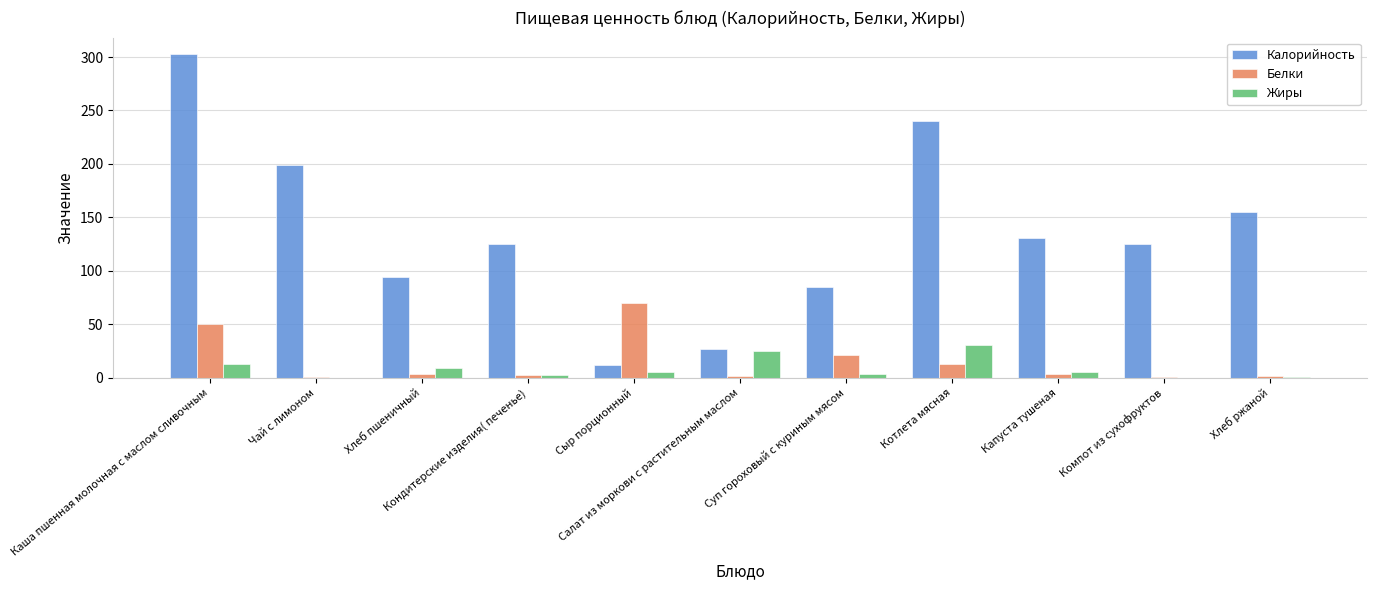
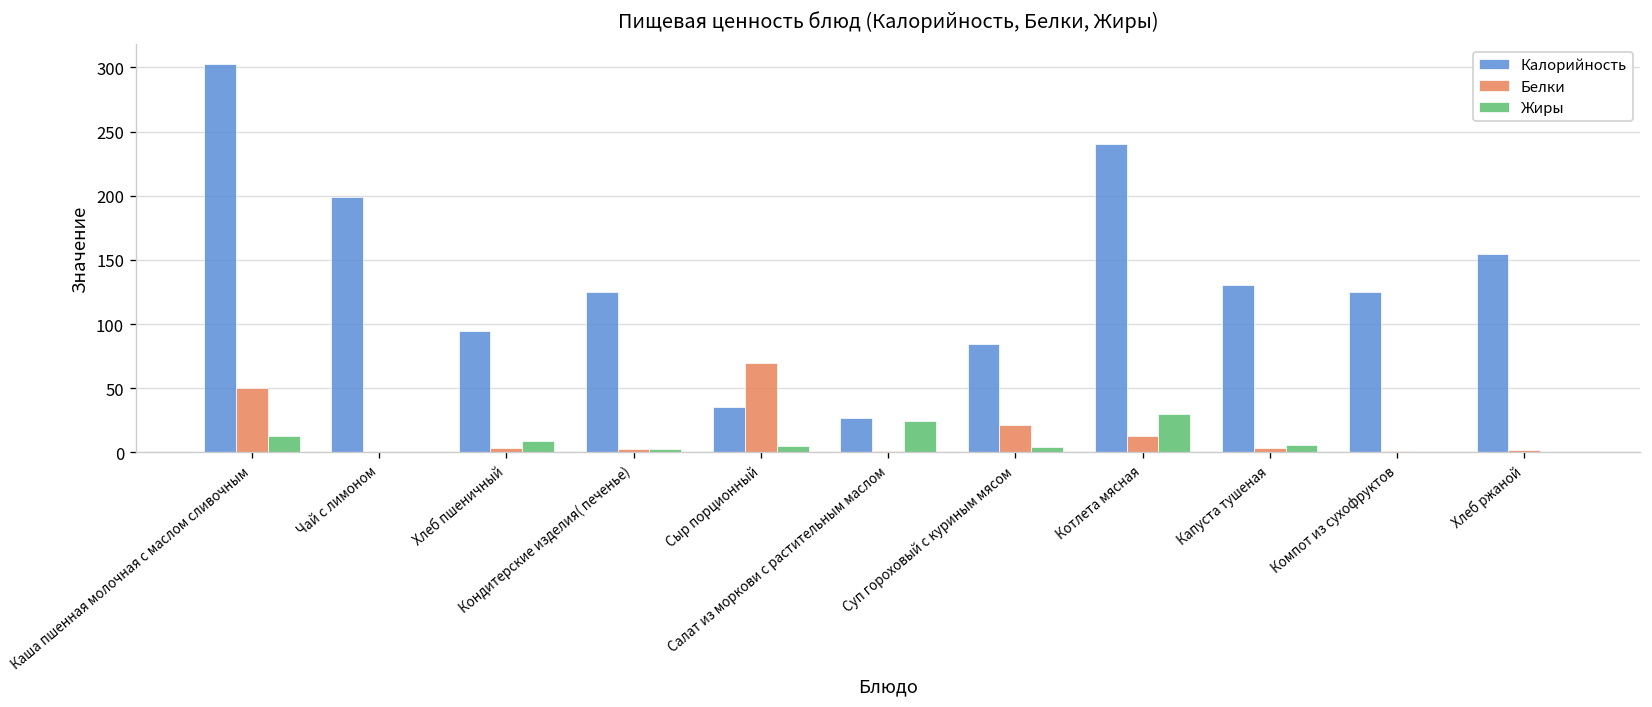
  {
    "Калорийность": {
      "Каша пшенная молочная с маслом сливочным": 303,
      "Чай с лимоном": 199,
      "Хлеб пшеничный": 94,
      "Кондитерские изделия( печенье)": 125,
-     "Сыр порционный": 12,
+     "Сыр порционный": 35,
      "Салат из моркови с растительным маслом": 27,
      "Суп гороховый с куриным мясом": 85,
      "Котлета мясная": 240,
      "Капуста тушеная": 131,
      "Компот из сухофруктов": 125,
      "Хлеб ржаной": 155
    },
    "Белки": {
      "Каша пшенная молочная с маслом сливочным": 50,
      "Хлеб пшеничный": 3,
      "Сыр порционный": 70,
      "Суп гороховый с куриным мясом": 21,
      "Котлета мясная": 13,
      "Капуста тушеная": 4
    },
    "Жиры": {
      "Каша пшенная молочная с маслом сливочным": 13,
      "Хлеб пшеничный": 9,
      "Кондитерские изделия( печенье)": 3,
      "Сыр порционный": 5,
      "Салат из моркови с растительным маслом": 25,
      "Суп гороховый с куриным мясом": 4,
      "Котлета мясная": 30,
      "Капуста тушеная": 6
    }
  }
